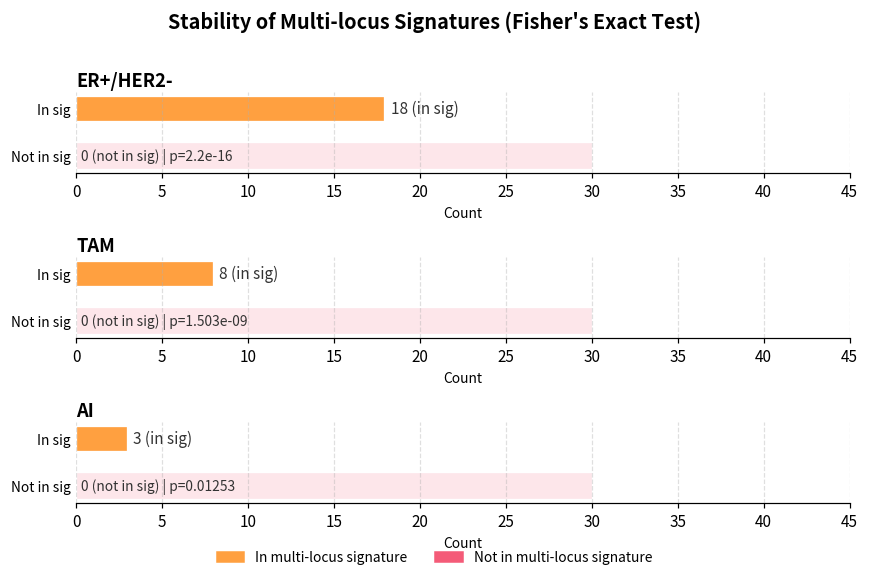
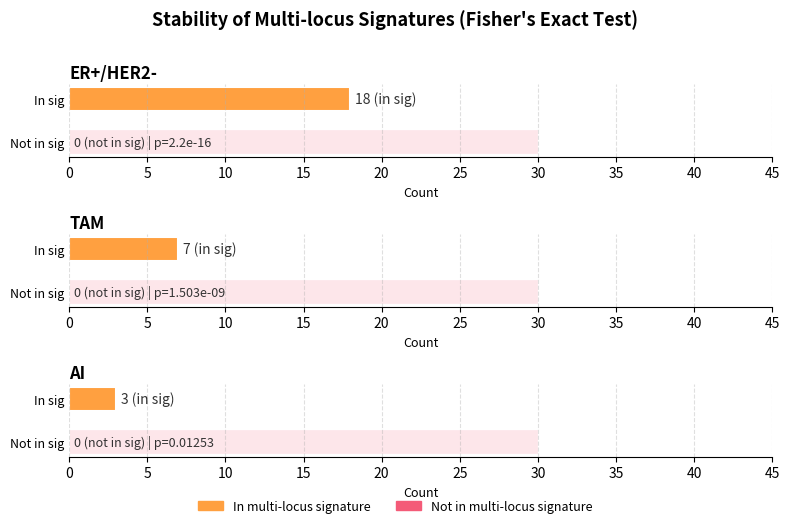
  {
    "ER+/HER2-": {
      "In sig": 18
    },
    "TAM": {
-     "In sig": 8
+     "In sig": 7
    },
    "AI": {
      "In sig": 3
    }
  }
